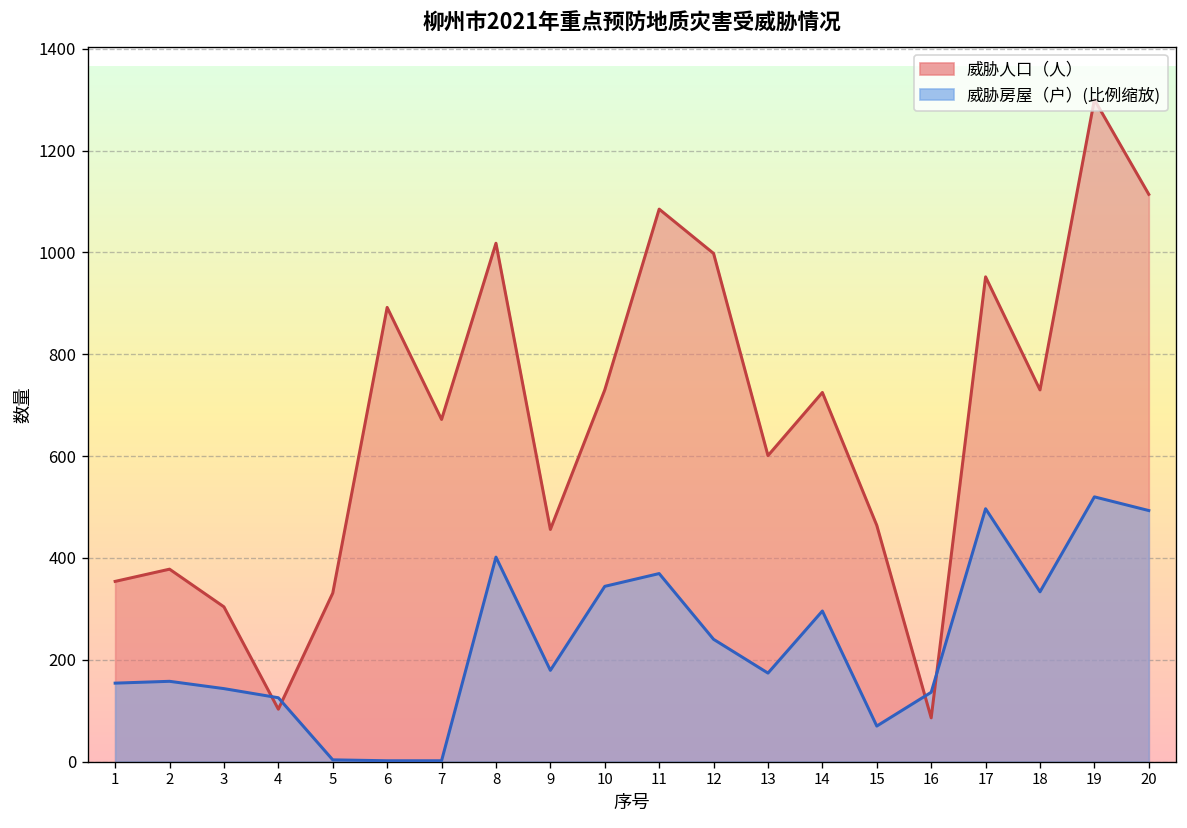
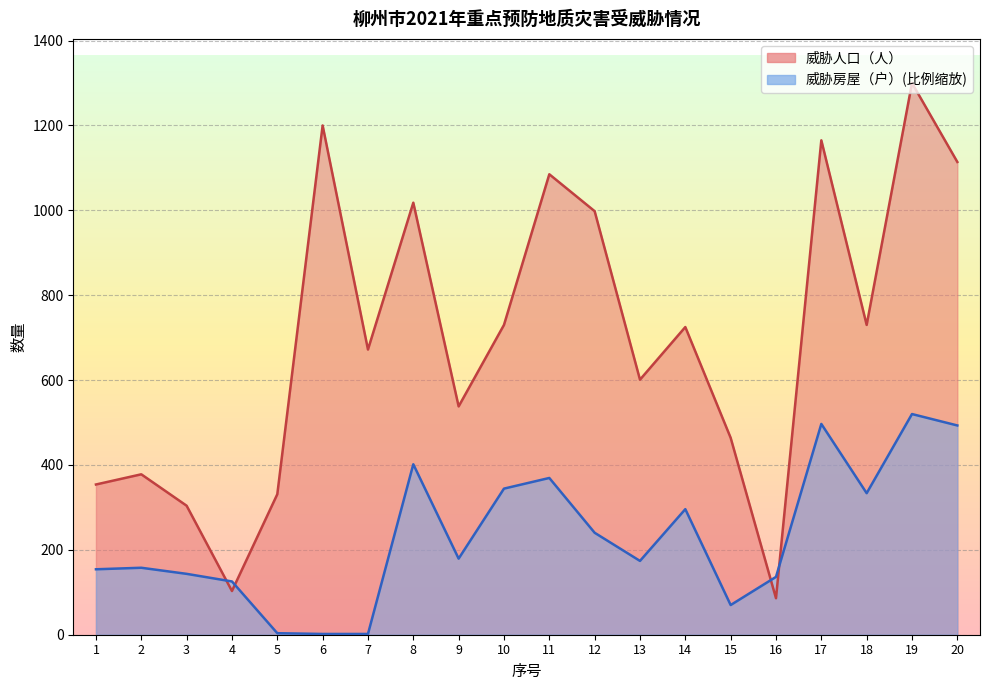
  {
    "威胁人口（人）": {
      "1": 350,
      "2": 380,
      "3": 300,
      "4": 100,
      "5": 330,
-     "6": 890,
+     "6": 1200,
      "7": 670,
      "8": 1020,
-     "9": 460,
+     "9": 540,
      "10": 730,
      "11": 1090,
      "12": 1000,
      "13": 600,
      "14": 730,
      "15": 460,
      "16": 90,
-     "17": 950,
+     "17": 1170,
      "18": 730,
      "20": 1110
    }
  }
